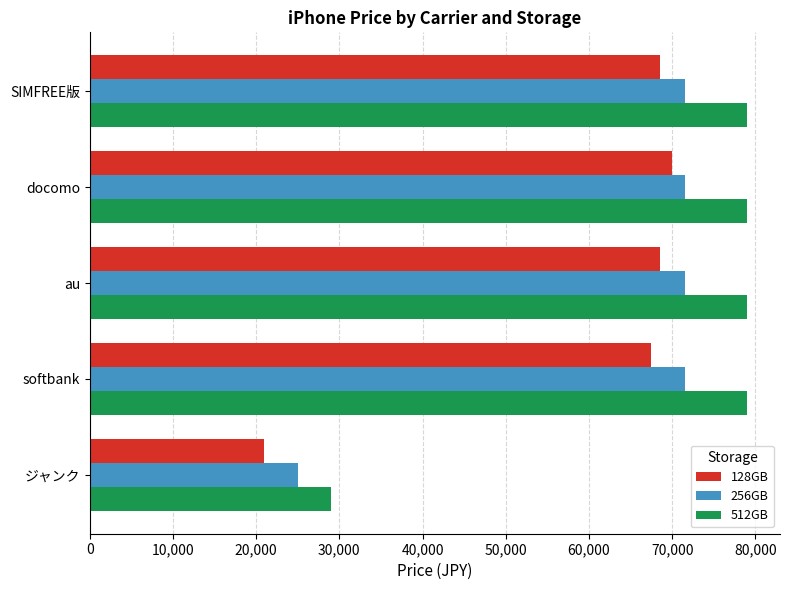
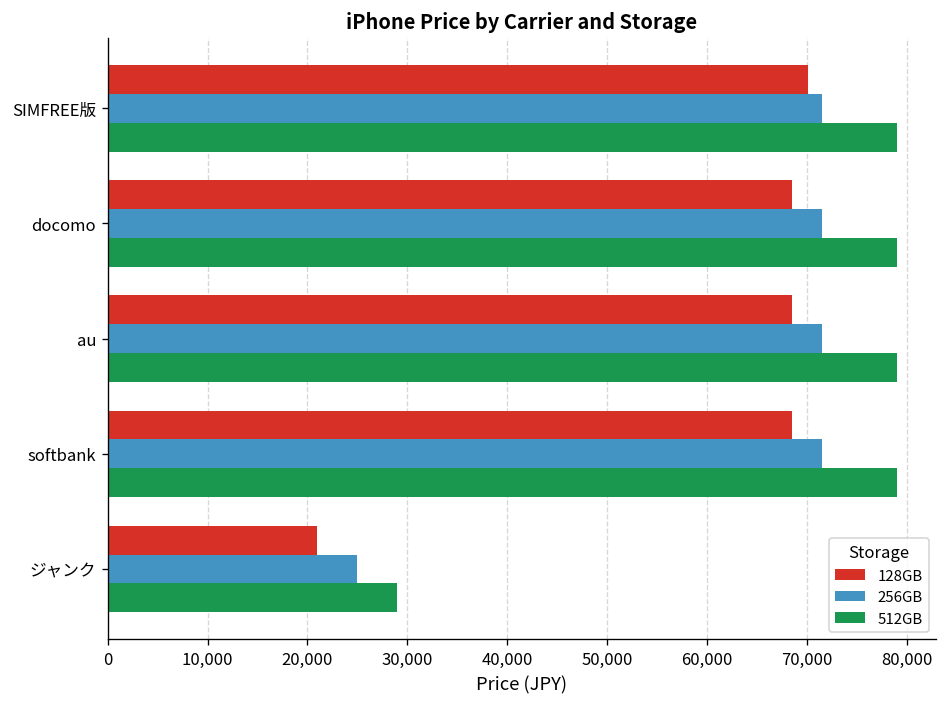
  {
    "128GB": {
-     "SIMFREE版": "69,000",
-     "docomo": "70,000",
+     "SIMFREE版": "70,000",
+     "docomo": "69,000",
      "au": "69,000",
-     "softbank": "67,000",
+     "softbank": "69,000",
      "ジャンク": "21,000"
    },
    "256GB": {
      "SIMFREE版": "72,000",
      "docomo": "72,000",
      "au": "72,000",
      "softbank": "72,000",
      "ジャンク": "25,000"
    },
    "512GB": {
      "SIMFREE版": "79,000",
      "docomo": "79,000",
      "au": "79,000",
      "softbank": "79,000",
      "ジャンク": "29,000"
    }
  }
